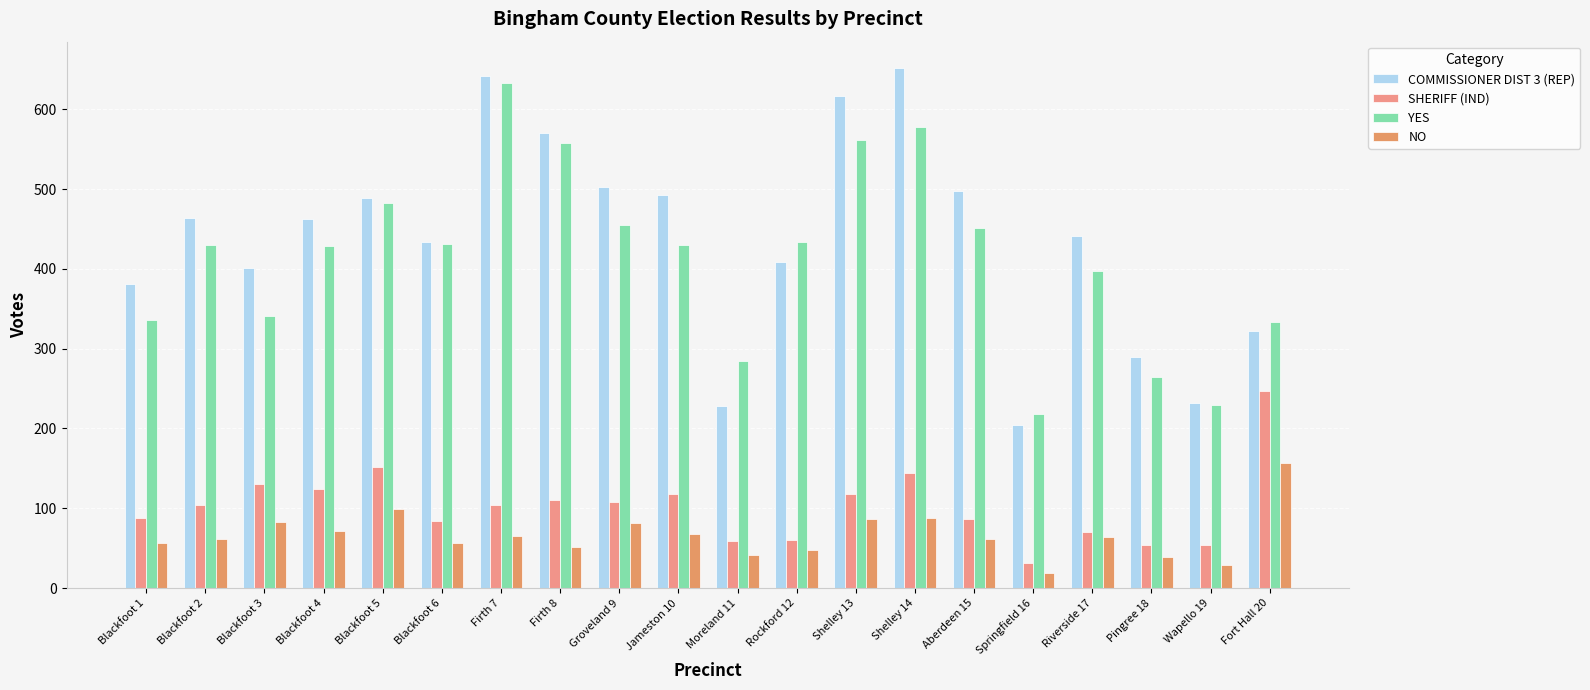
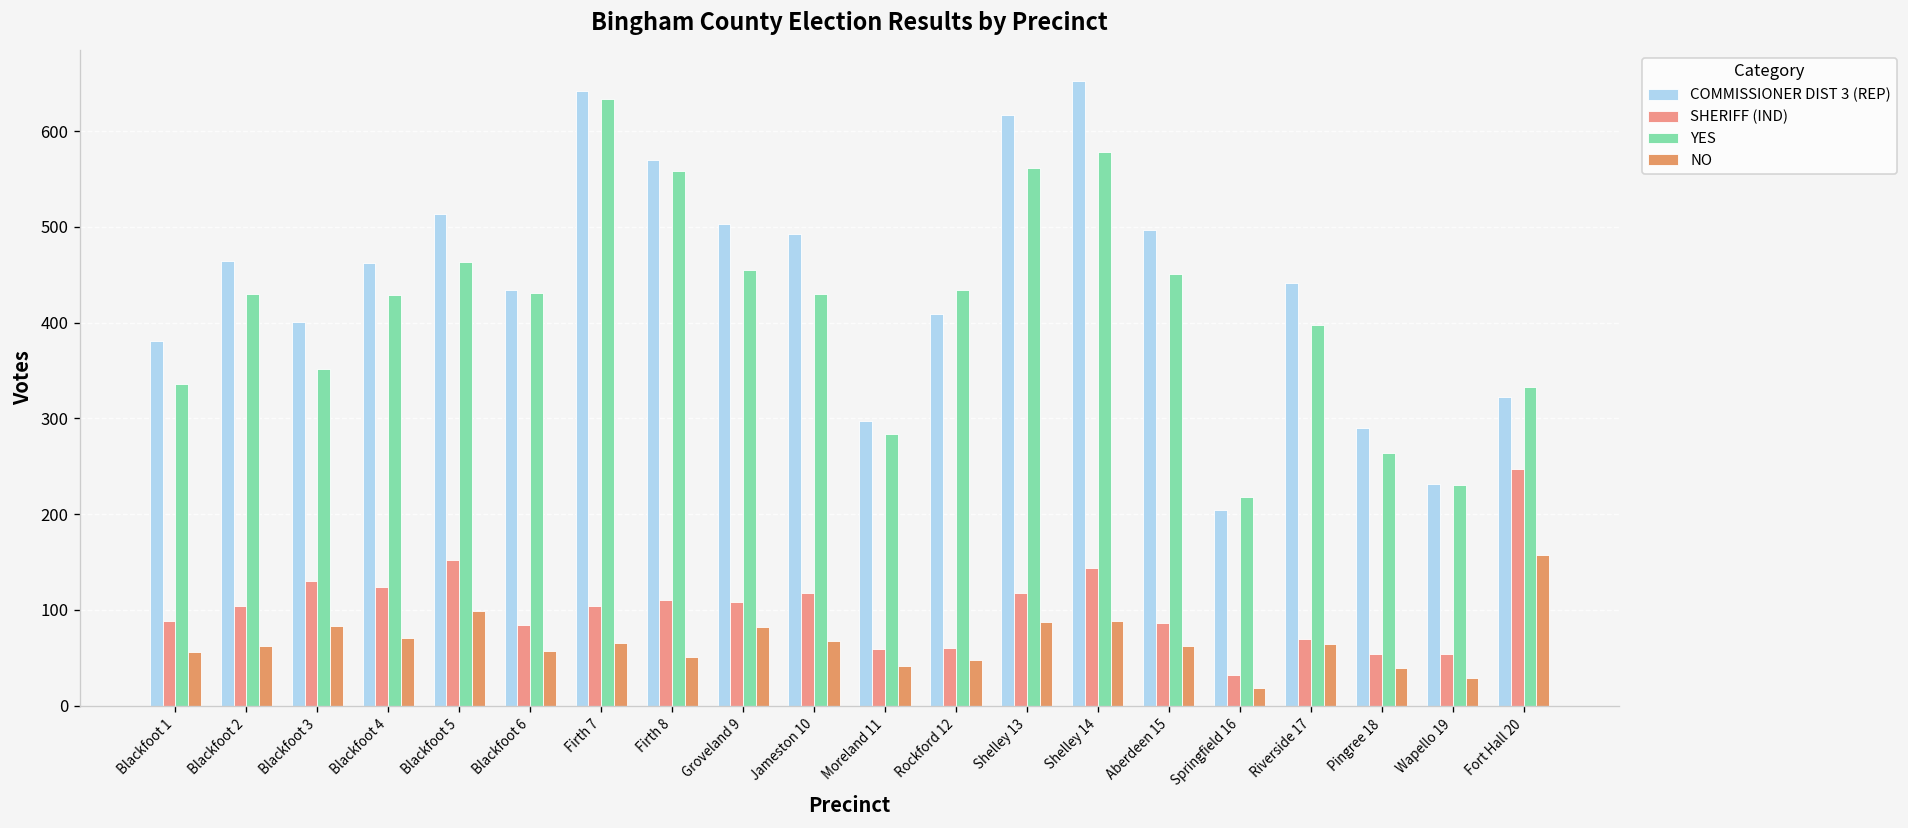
  {
    "COMMISSIONER DIST 3 (REP)": {
      "Blackfoot 1": 380,
      "Blackfoot 2": 460,
      "Blackfoot 3": 400,
      "Blackfoot 4": 460,
-     "Blackfoot 5": 490,
+     "Blackfoot 5": 510,
      "Blackfoot 6": 430,
      "Firth 7": 640,
      "Firth 8": 570,
      "Groveland 9": 500,
      "Jameston 10": 490,
-     "Moreland 11": 230,
+     "Moreland 11": 300,
      "Rockford 12": 410,
      "Shelley 13": 620,
      "Shelley 14": 650,
      "Aberdeen 15": 500,
      "Springfield 16": 200,
      "Riverside 17": 440,
      "Pingree 18": 290,
      "Wapello 19": 230,
      "Fort Hall 20": 320
    },
    "YES": {
      "Blackfoot 1": 340,
      "Blackfoot 2": 430,
-     "Blackfoot 3": 340,
+     "Blackfoot 3": 350,
      "Blackfoot 4": 430,
-     "Blackfoot 5": 480,
+     "Blackfoot 5": 460,
      "Blackfoot 6": 430,
      "Firth 7": 630,
      "Firth 8": 560,
      "Groveland 9": 460,
      "Jameston 10": 430,
      "Moreland 11": 280,
      "Rockford 12": 430,
      "Shelley 13": 560,
      "Shelley 14": 580,
      "Aberdeen 15": 450,
      "Springfield 16": 220,
      "Riverside 17": 400,
      "Pingree 18": 260,
      "Wapello 19": 230,
      "Fort Hall 20": 330
    }
  }
